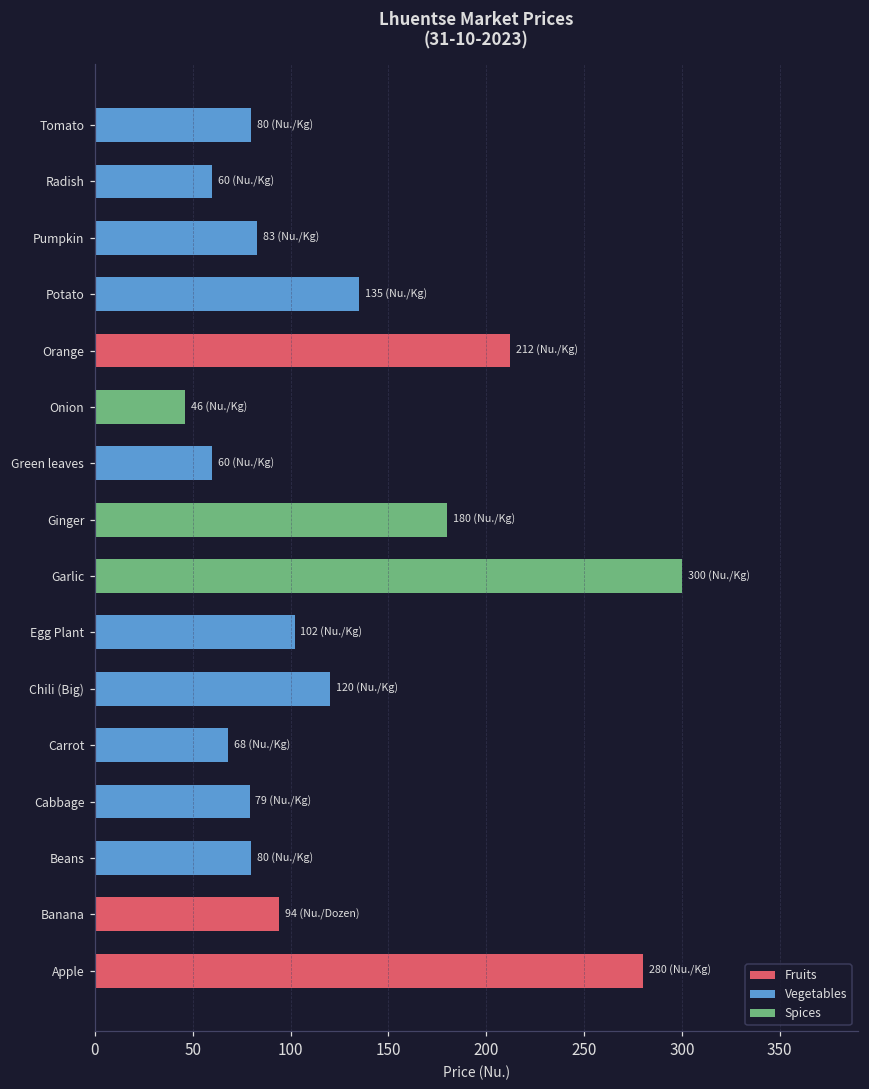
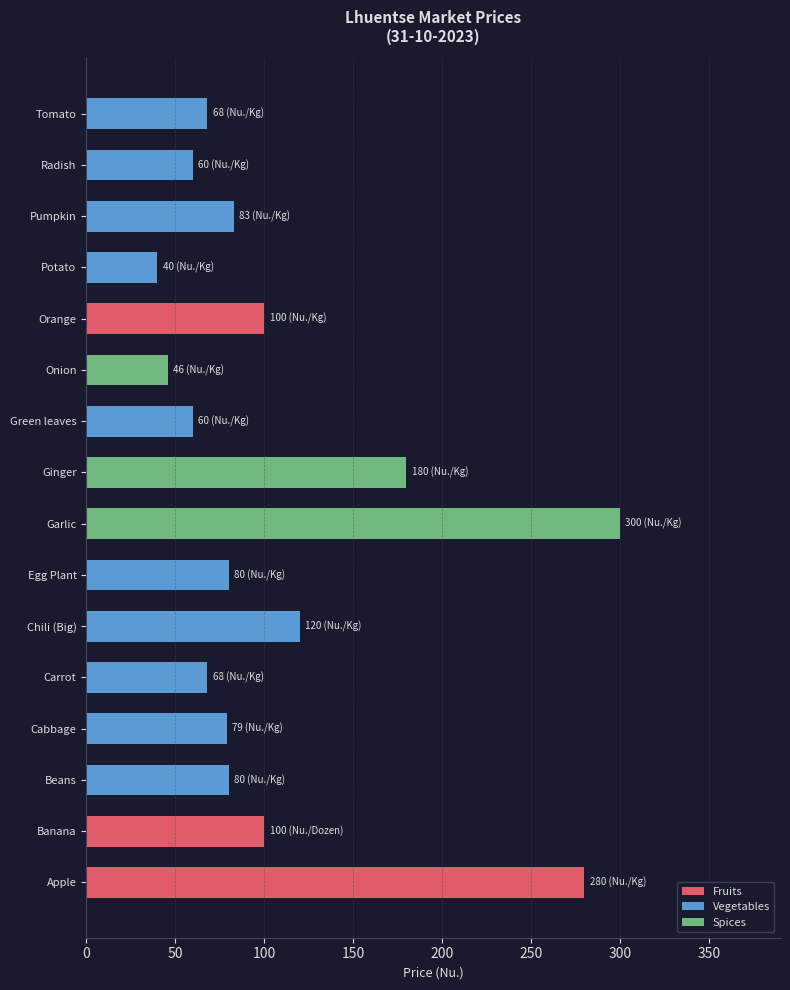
  {
-   "Tomato": 80,
+   "Tomato": 68,
    "Radish": 60,
    "Pumpkin": 83,
-   "Potato": 135,
-   "Orange": 212,
+   "Potato": 40,
+   "Orange": 100,
    "Onion": 46,
    "Green leaves": 60,
    "Ginger": 180,
    "Garlic": 300,
-   "Egg Plant": 102,
+   "Egg Plant": 80,
    "Chili (Big)": 120,
    "Carrot": 68,
    "Cabbage": 79,
    "Beans": 80,
-   "Banana": 94,
+   "Banana": 100,
    "Apple": 280
  }
